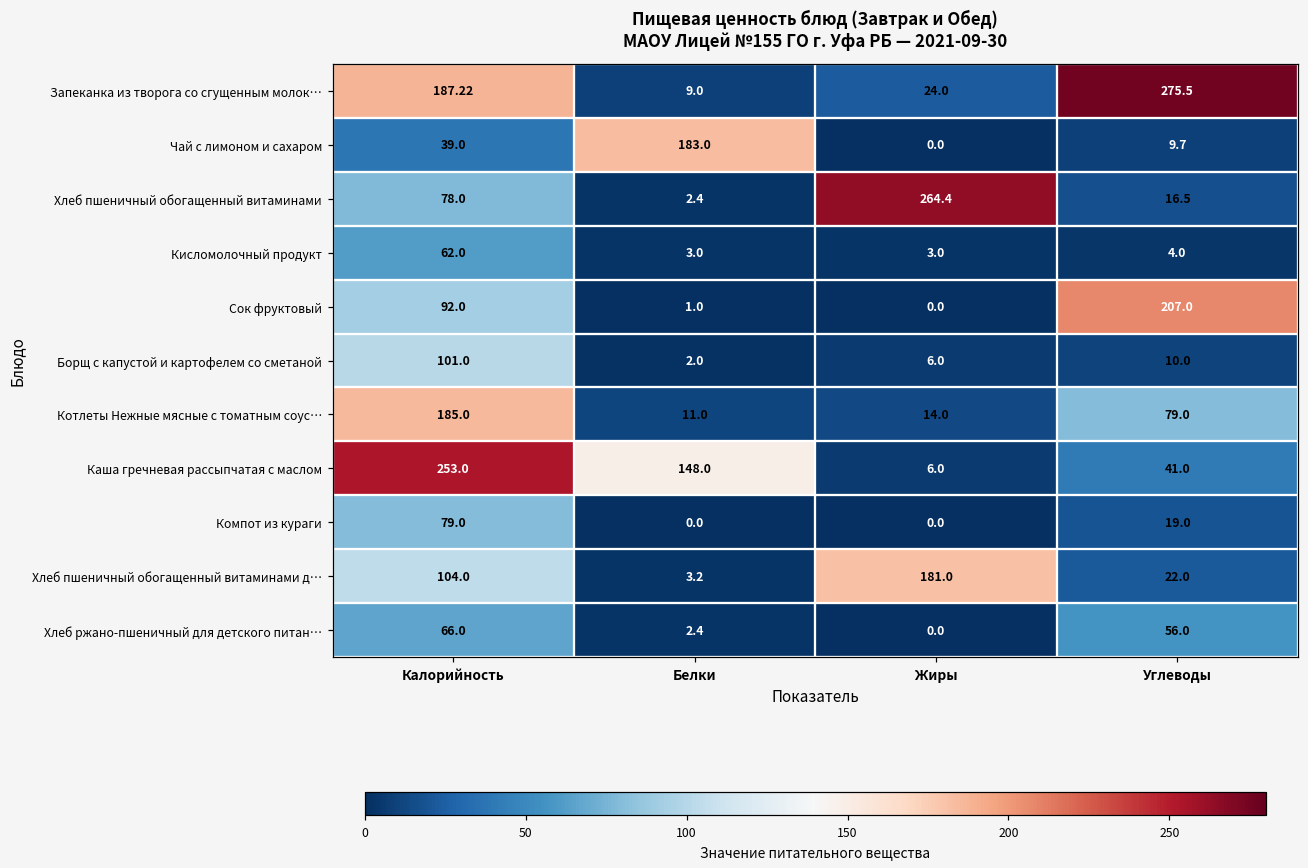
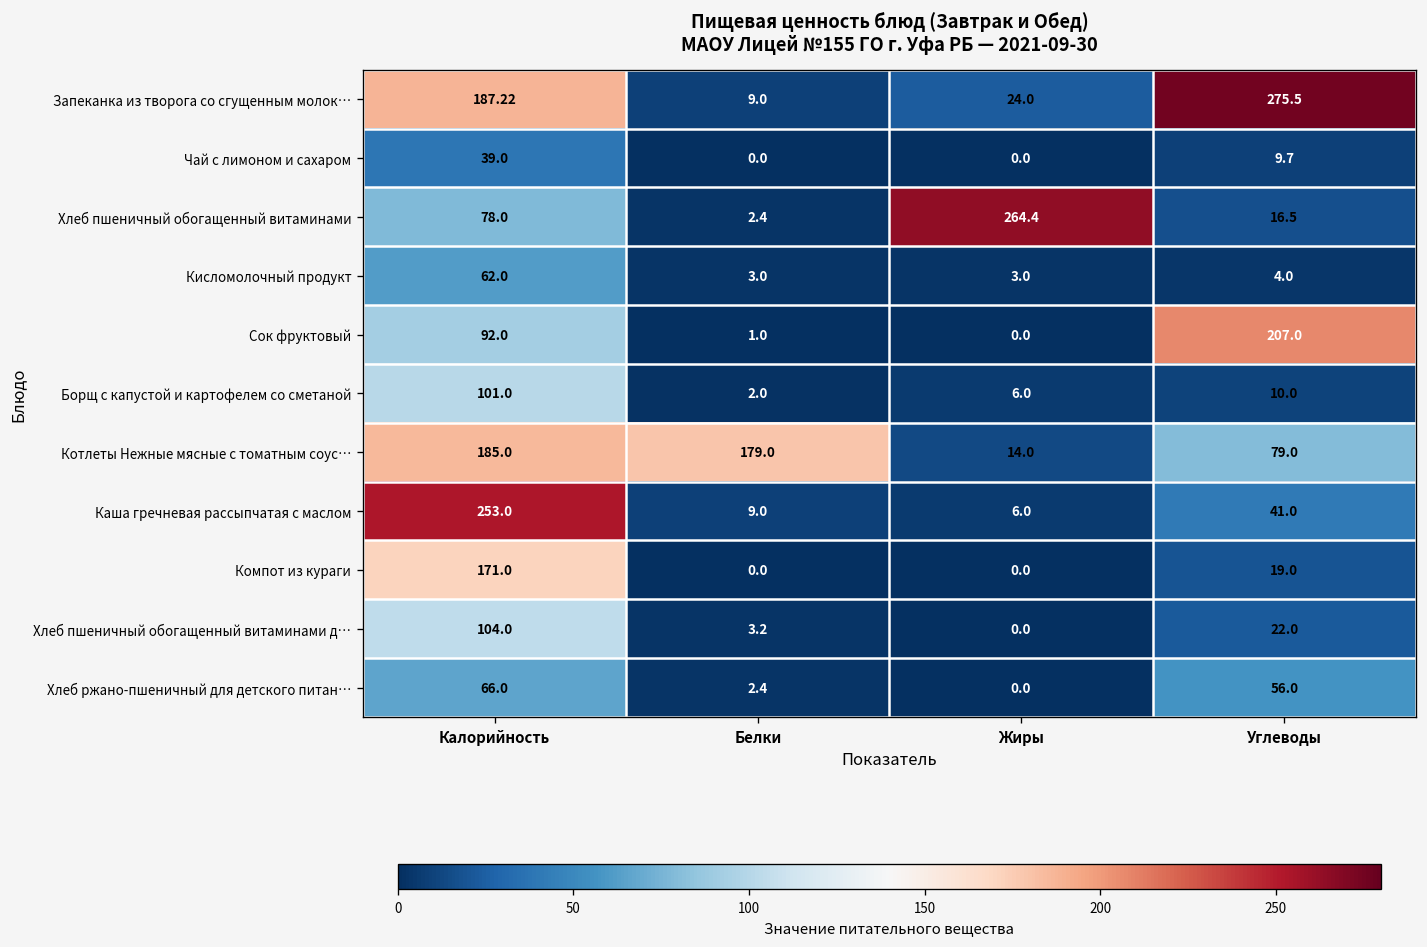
  {
    "Запеканка из творога со сгущенным молок…": {
      "Калорийность": 187.22,
      "Белки": 9.0,
      "Жиры": 24.0,
      "Углеводы": 275.5
    },
    "Чай с лимоном и сахаром": {
      "Калорийность": 39.0,
-     "Белки": 183.0,
+     "Белки": 0.0,
      "Жиры": 0.0,
      "Углеводы": 9.7
    },
    "Хлеб пшеничный обогащенный витаминами": {
      "Калорийность": 78.0,
      "Белки": 2.4,
      "Жиры": 264.4,
      "Углеводы": 16.5
    },
    "Кисломолочный продукт": {
      "Калорийность": 62.0,
      "Белки": 3.0,
      "Жиры": 3.0,
      "Углеводы": 4.0
    },
    "Сок фруктовый": {
      "Калорийность": 92.0,
      "Белки": 1.0,
      "Жиры": 0.0,
      "Углеводы": 207.0
    },
    "Борщ с капустой и картофелем со сметаной": {
      "Калорийность": 101.0,
      "Белки": 2.0,
      "Жиры": 6.0,
      "Углеводы": 10.0
    },
    "Котлеты Нежные мясные с томатным соус…": {
      "Калорийность": 185.0,
-     "Белки": 11.0,
+     "Белки": 179.0,
      "Жиры": 14.0,
      "Углеводы": 79.0
    },
    "Каша гречневая рассыпчатая с маслом": {
      "Калорийность": 253.0,
-     "Белки": 148.0,
+     "Белки": 9.0,
      "Жиры": 6.0,
      "Углеводы": 41.0
    },
    "Компот из кураги": {
-     "Калорийность": 79.0,
+     "Калорийность": 171.0,
      "Белки": 0.0,
      "Жиры": 0.0,
      "Углеводы": 19.0
    },
    "Хлеб пшеничный обогащенный витаминами д…": {
      "Калорийность": 104.0,
      "Белки": 3.2,
-     "Жиры": 181.0,
+     "Жиры": 0.0,
      "Углеводы": 22.0
    },
    "Хлеб ржано-пшеничный для детского питан…": {
      "Калорийность": 66.0,
      "Белки": 2.4,
      "Жиры": 0.0,
      "Углеводы": 56.0
    }
  }
